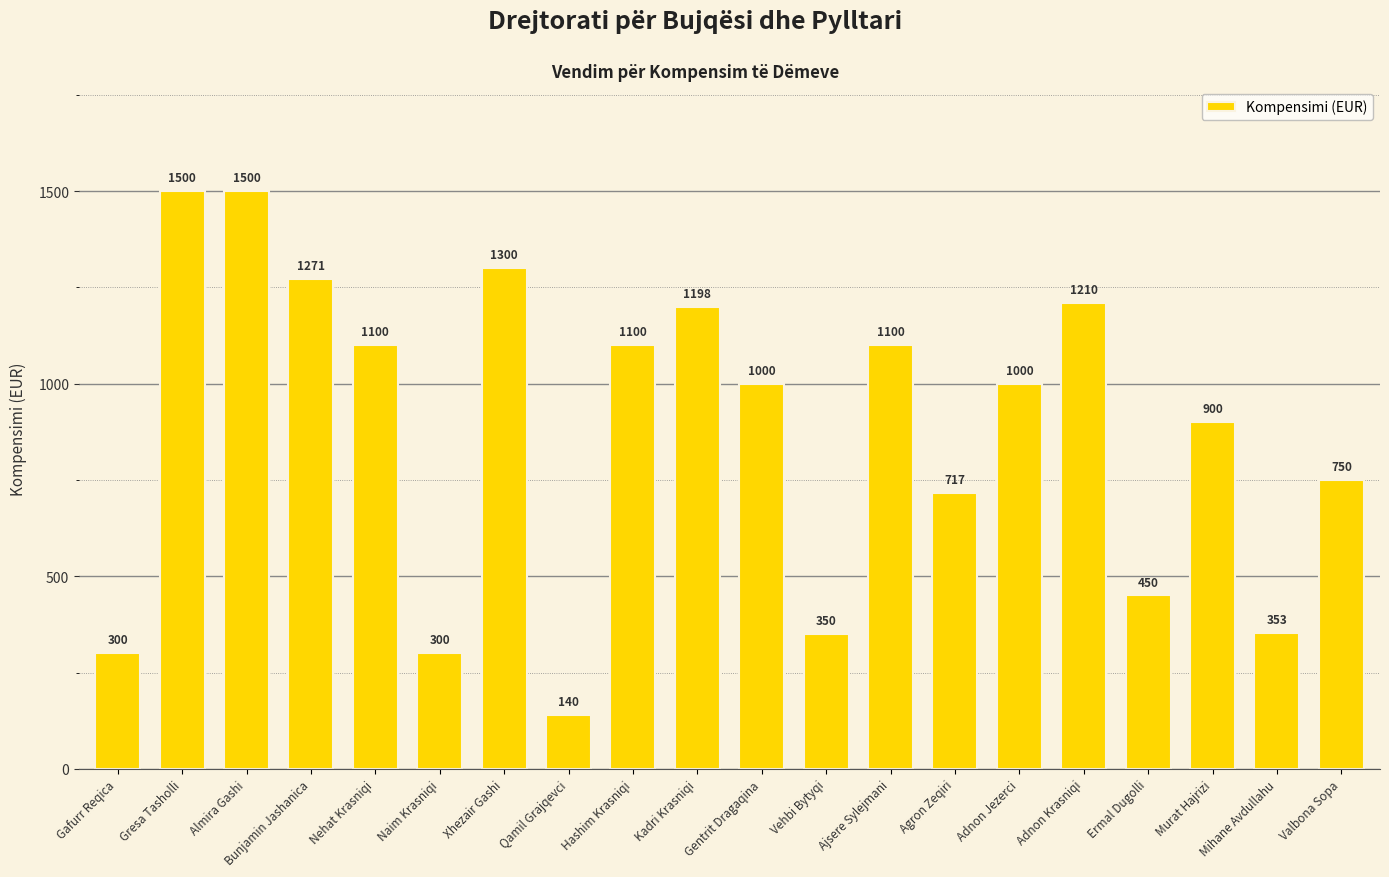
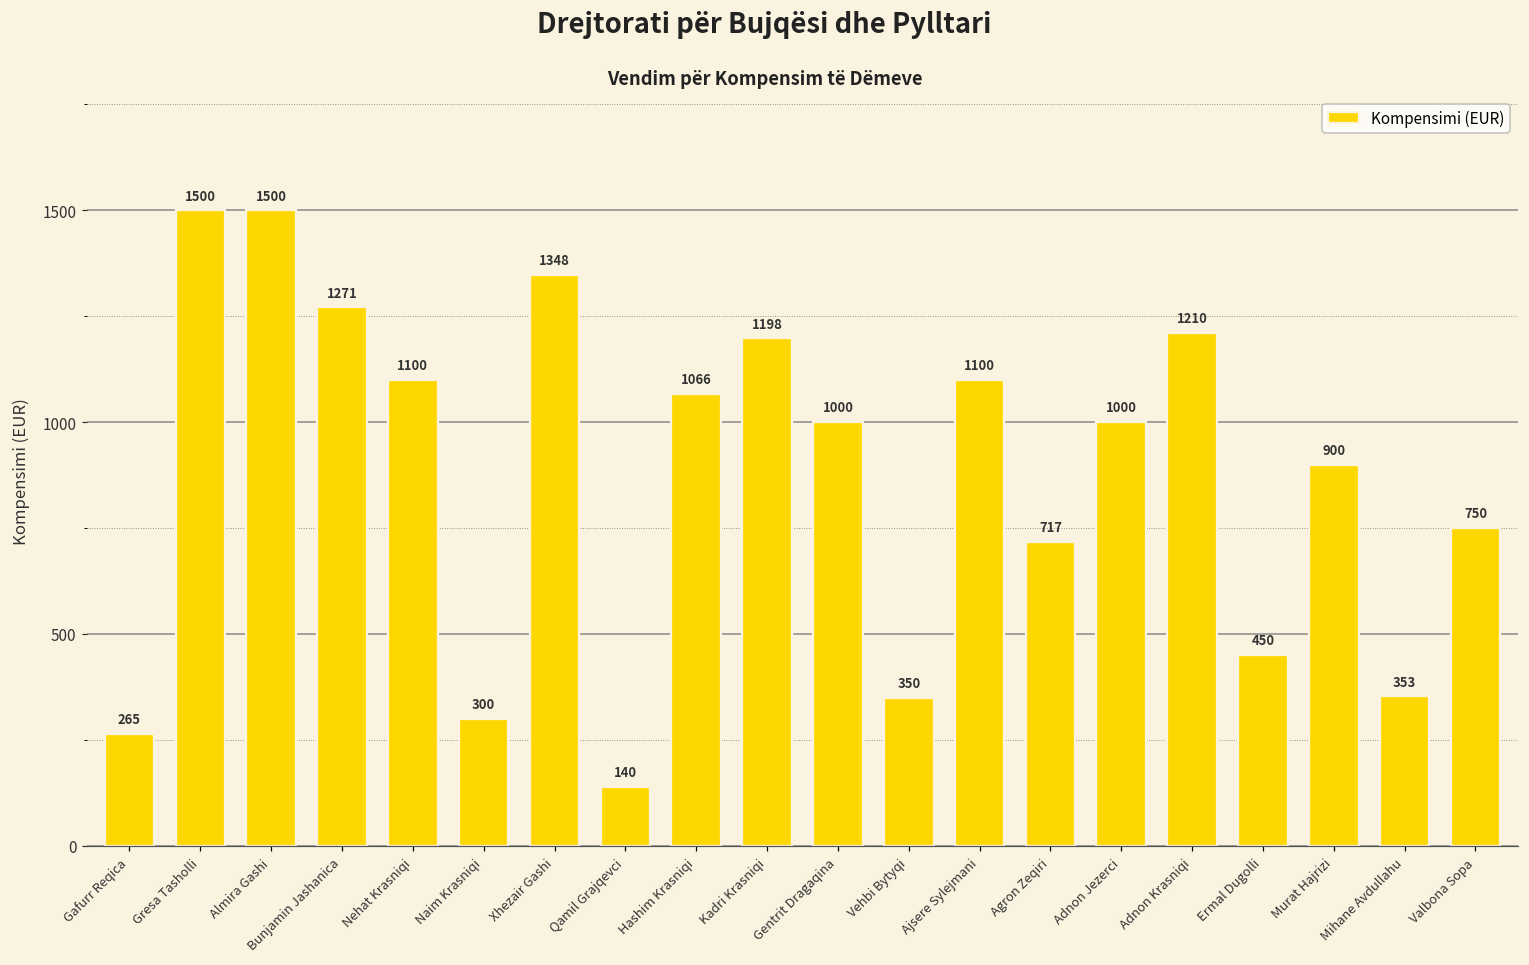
  {
-   "Gafurr Reqica": 300,
+   "Gafurr Reqica": 265,
    "Gresa Tasholli": 1500,
    "Almira Gashi": 1500,
    "Bunjamin Jashanica": 1271,
    "Nehat Krasniqi": 1100,
    "Naim Krasniqi": 300,
-   "Xhezair Gashi": 1300,
+   "Xhezair Gashi": 1348,
    "Qamil Grajqevci": 140,
-   "Hashim Krasniqi": 1100,
+   "Hashim Krasniqi": 1066,
    "Kadri Krasniqi": 1198,
    "Gentrit Dragaqina": 1000,
    "Vehbi Bytyqi": 350,
    "Ajsere Sylejmani": 1100,
    "Agron Zeqiri": 717,
    "Adnon Jezerci": 1000,
    "Adnon Krasniqi": 1210,
    "Ermal Dugolli": 450,
    "Murat Hajrizi": 900,
    "Mihane Avdullahu": 353,
    "Valbona Sopa": 750
  }
